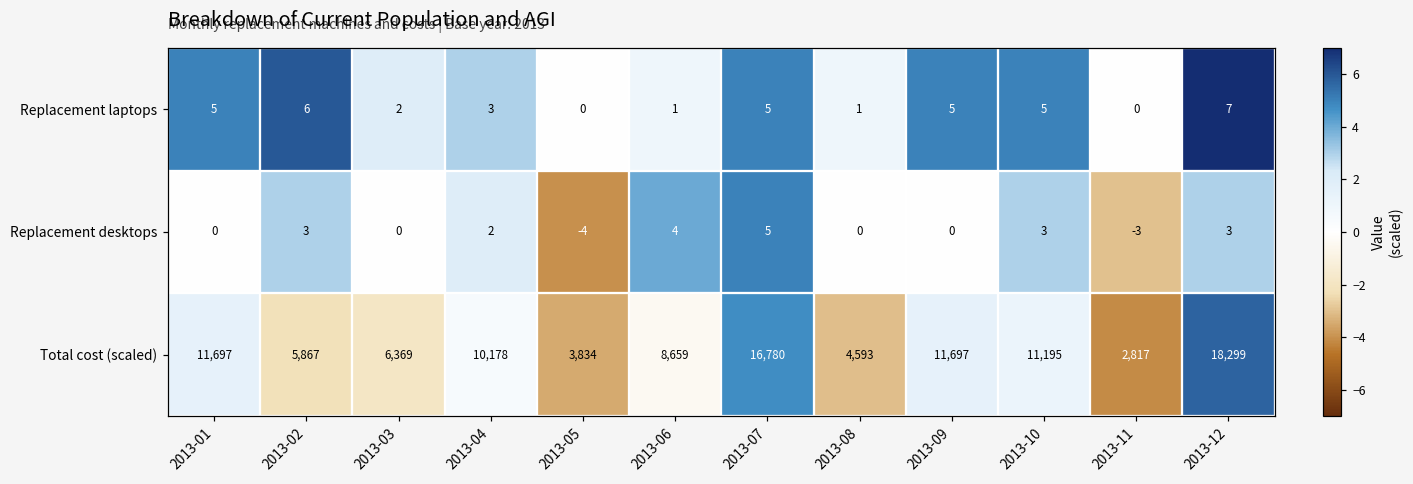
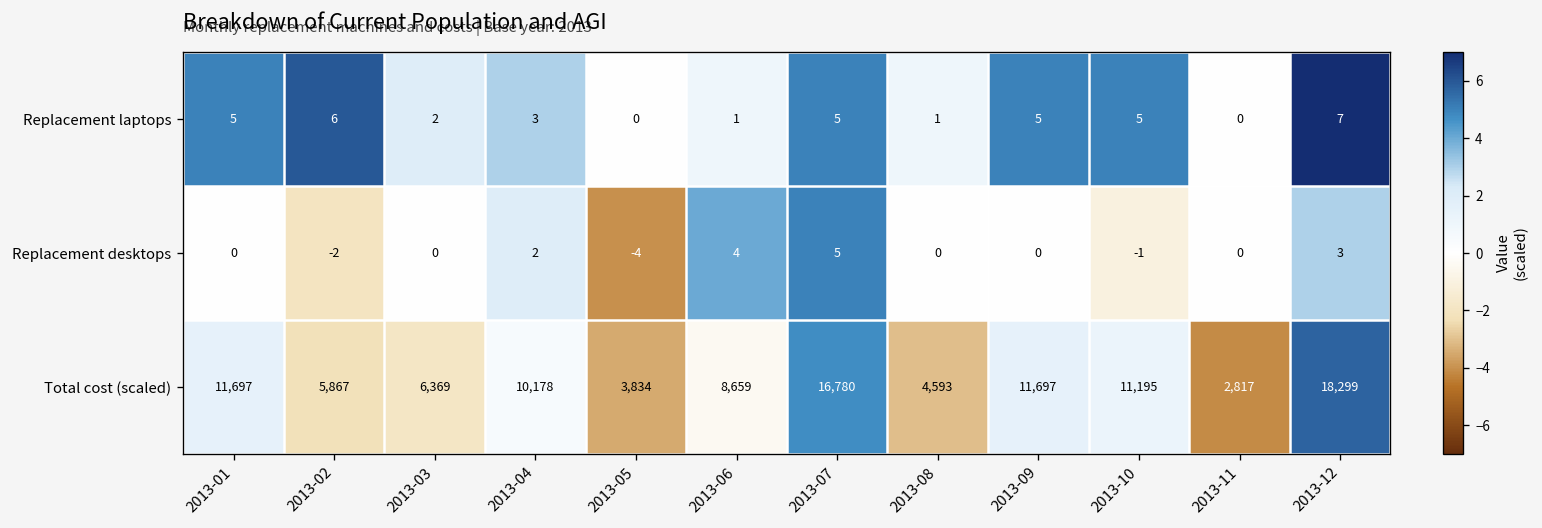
  {
    "Replacement laptops": {
      "2013-01": "5",
      "2013-02": "6",
      "2013-03": "2",
      "2013-04": "3",
      "2013-05": "0",
      "2013-06": "1",
      "2013-07": "5",
      "2013-08": "1",
      "2013-09": "5",
      "2013-10": "5",
      "2013-11": "0",
      "2013-12": "7"
    },
    "Replacement desktops": {
      "2013-01": "0",
-     "2013-02": "3",
+     "2013-02": "-2",
      "2013-03": "0",
      "2013-04": "2",
      "2013-05": "-4",
      "2013-06": "4",
      "2013-07": "5",
      "2013-08": "0",
      "2013-09": "0",
-     "2013-10": "3",
-     "2013-11": "-3",
+     "2013-10": "-1",
+     "2013-11": "0",
      "2013-12": "3"
    },
    "Total cost (scaled)": {
      "2013-01": "11,697",
      "2013-02": "5,867",
      "2013-03": "6,369",
      "2013-04": "10,178",
      "2013-05": "3,834",
      "2013-06": "8,659",
      "2013-07": "16,780",
      "2013-08": "4,593",
      "2013-09": "11,697",
      "2013-10": "11,195",
      "2013-11": "2,817",
      "2013-12": "18,299"
    }
  }
